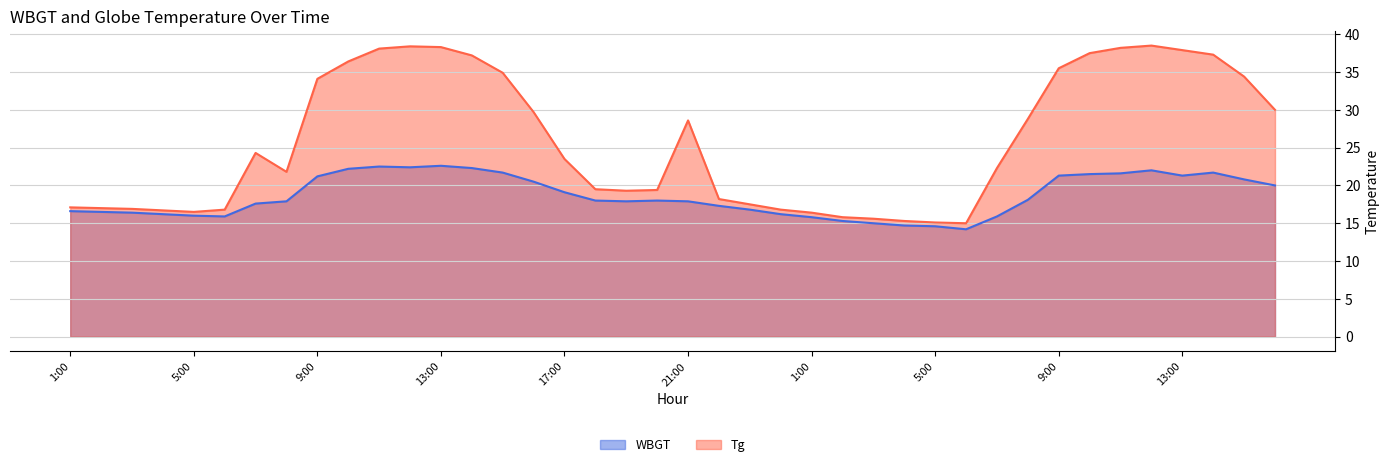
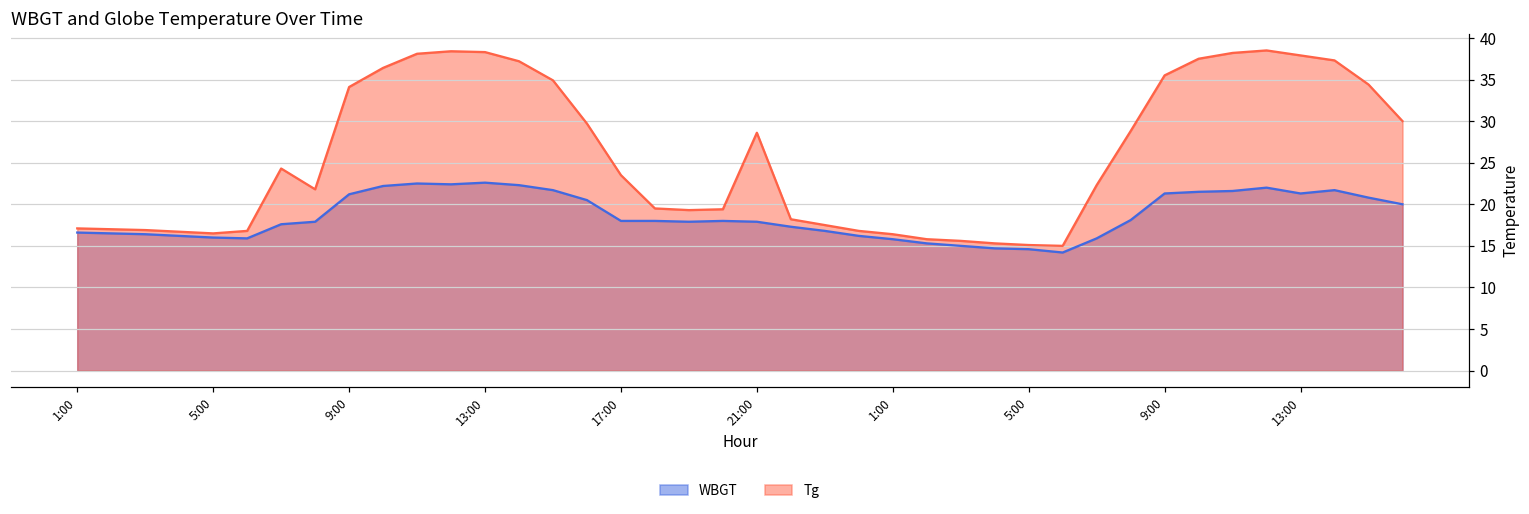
  {
    "WBGT": {
-     "17:00": 19,
+     "17:00": 18,
      "21:00": 18
    },
    "Tg": {
      "17:00": 24,
      "21:00": 29
    }
  }
